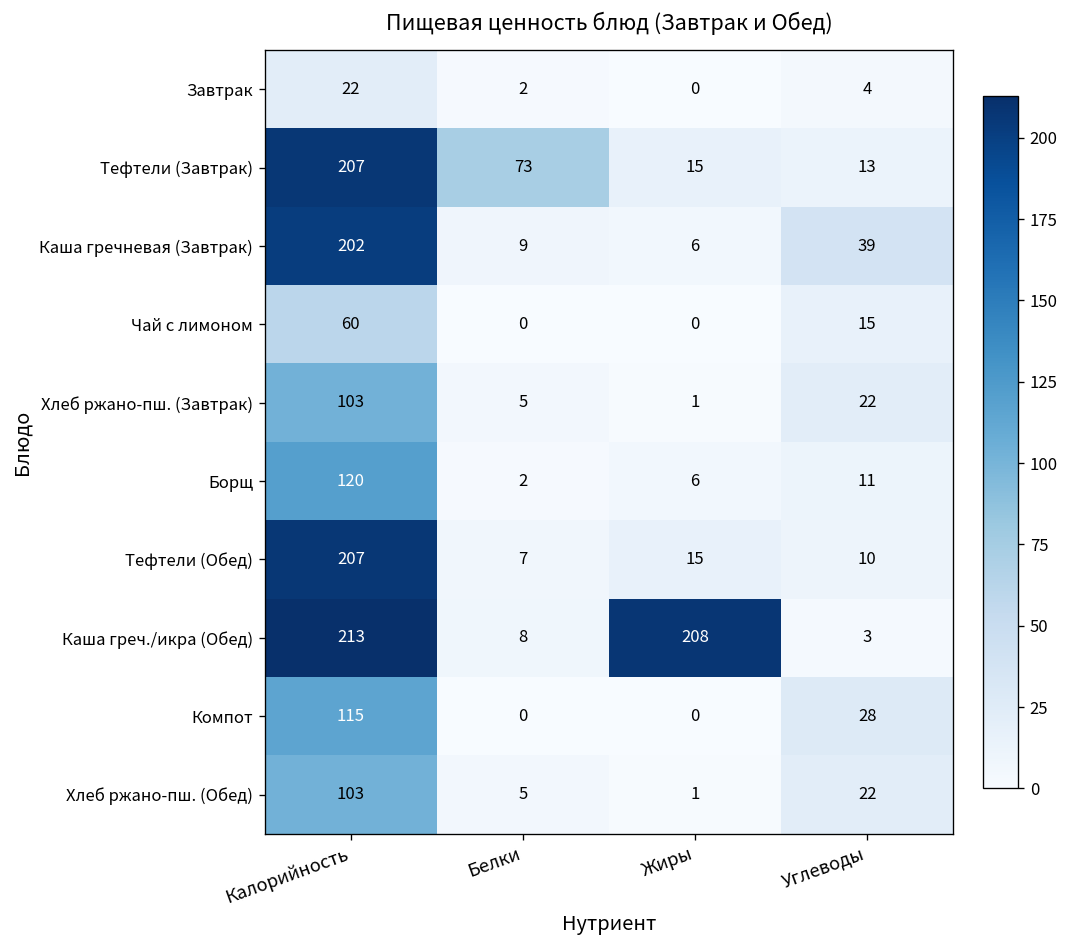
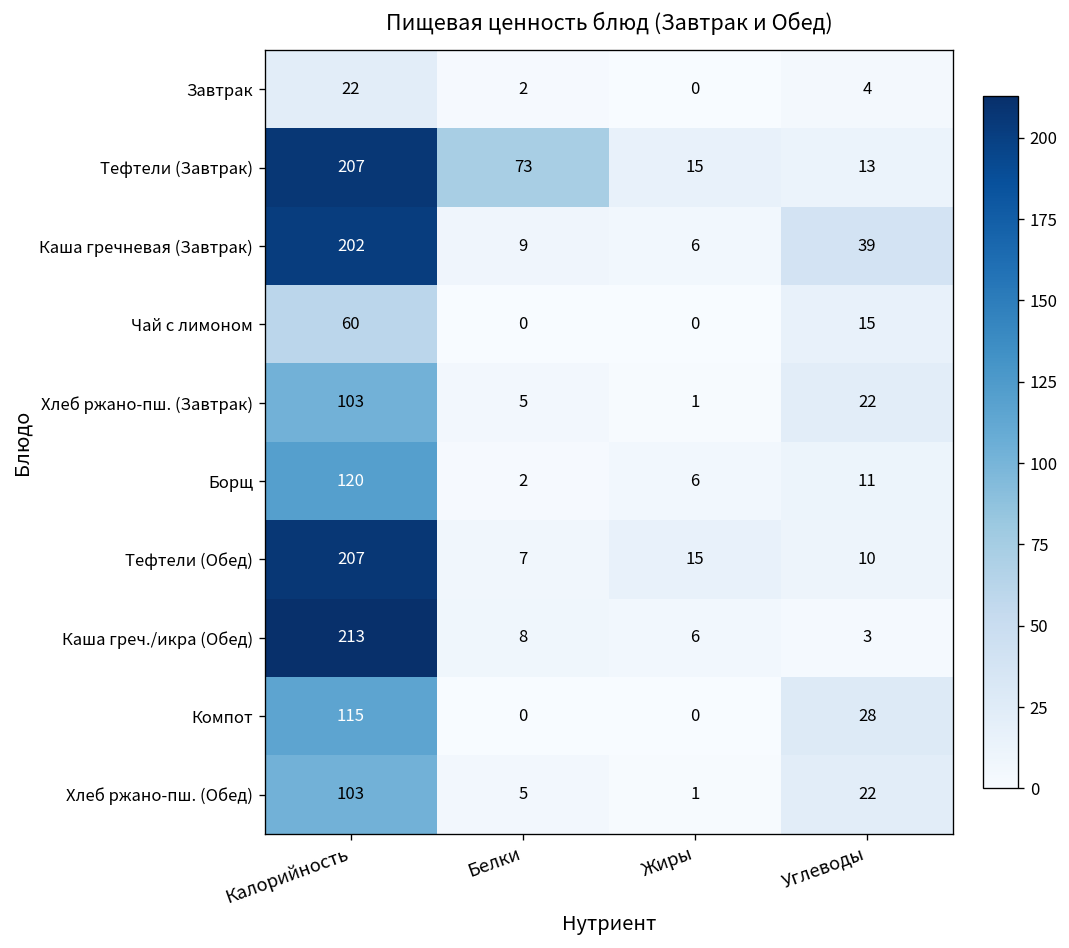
  {
    "Завтрак": {
      "Калорийность": 22,
      "Белки": 2,
      "Жиры": 0,
      "Углеводы": 4
    },
    "Тефтели (Завтрак)": {
      "Калорийность": 207,
      "Белки": 73,
      "Жиры": 15,
      "Углеводы": 13
    },
    "Каша гречневая (Завтрак)": {
      "Калорийность": 202,
      "Белки": 9,
      "Жиры": 6,
      "Углеводы": 39
    },
    "Чай с лимоном": {
      "Калорийность": 60,
      "Белки": 0,
      "Жиры": 0,
      "Углеводы": 15
    },
    "Хлеб ржано-пш. (Завтрак)": {
      "Калорийность": 103,
      "Белки": 5,
      "Жиры": 1,
      "Углеводы": 22
    },
    "Борщ": {
      "Калорийность": 120,
      "Белки": 2,
      "Жиры": 6,
      "Углеводы": 11
    },
    "Тефтели (Обед)": {
      "Калорийность": 207,
      "Белки": 7,
      "Жиры": 15,
      "Углеводы": 10
    },
    "Каша греч./икра (Обед)": {
      "Калорийность": 213,
      "Белки": 8,
-     "Жиры": 208,
+     "Жиры": 6,
      "Углеводы": 3
    },
    "Компот": {
      "Калорийность": 115,
      "Белки": 0,
      "Жиры": 0,
      "Углеводы": 28
    },
    "Хлеб ржано-пш. (Обед)": {
      "Калорийность": 103,
      "Белки": 5,
      "Жиры": 1,
      "Углеводы": 22
    }
  }
